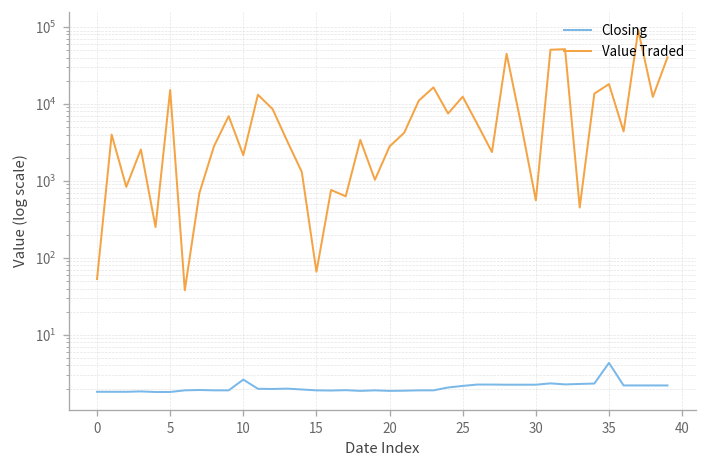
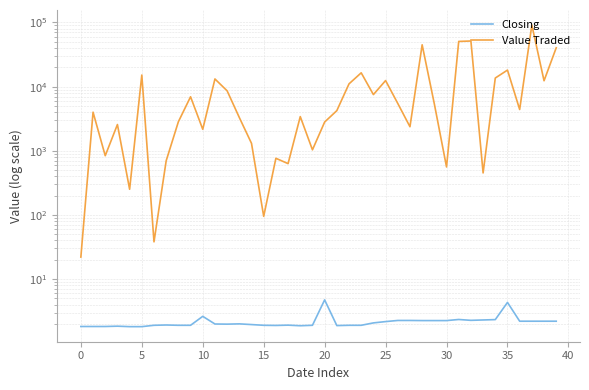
  {
    "Closing": {
      "0": 1.8,
      "5": 1.8,
      "10": 2.6,
      "15": 1.9,
-     "20": 1.9,
+     "20": 5,
      "25": 2.2,
      "30": 2.3,
      "35": 4
    },
    "Value Traded": {
-     "0": 50,
+     "0": 22,
      "5": 15000,
      "10": 2200,
-     "15": 70,
+     "15": 100,
      "20": 3000,
      "25": 12000,
      "30": 600,
      "35": 18000
    }
  }
